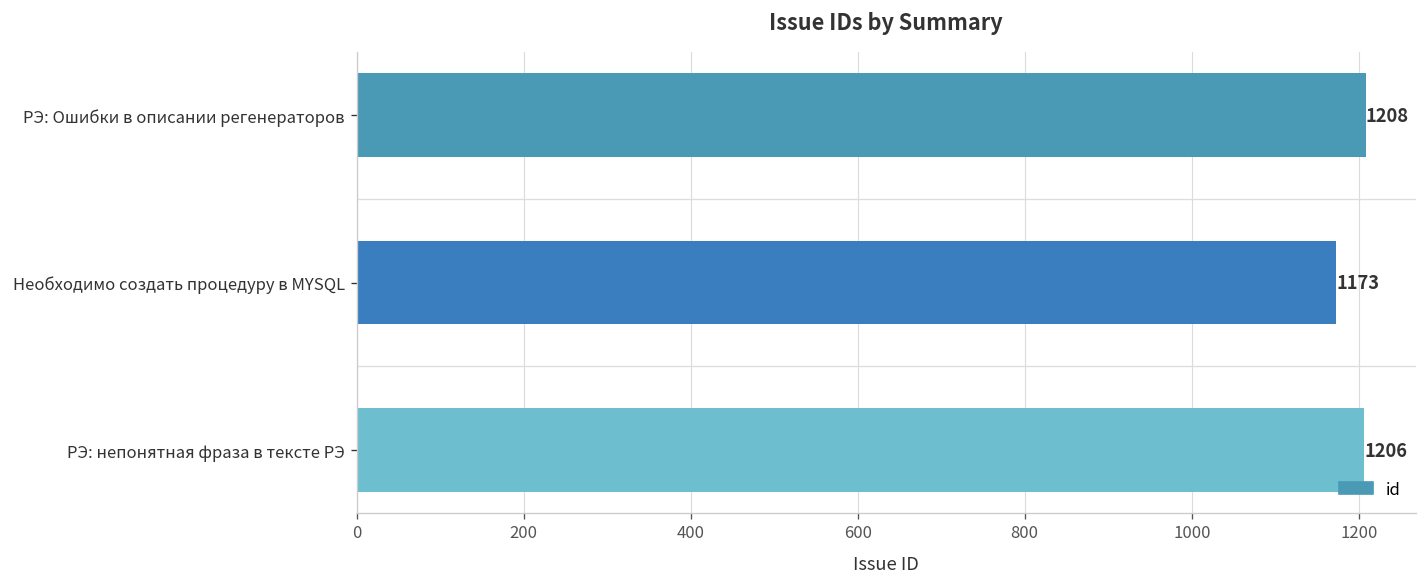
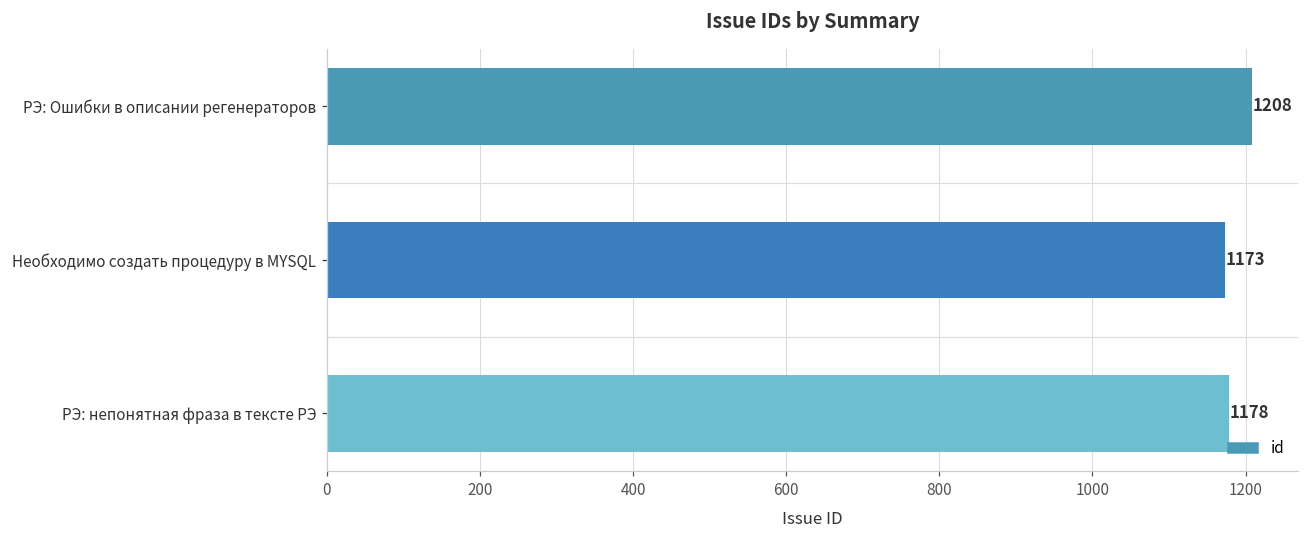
  {
    "РЭ: Ошибки в описании регенераторов": 1208,
    "Необходимо создать процедуру в MYSQL": 1173,
-   "РЭ: непонятная фраза в тексте РЭ": 1206
+   "РЭ: непонятная фраза в тексте РЭ": 1178
  }
